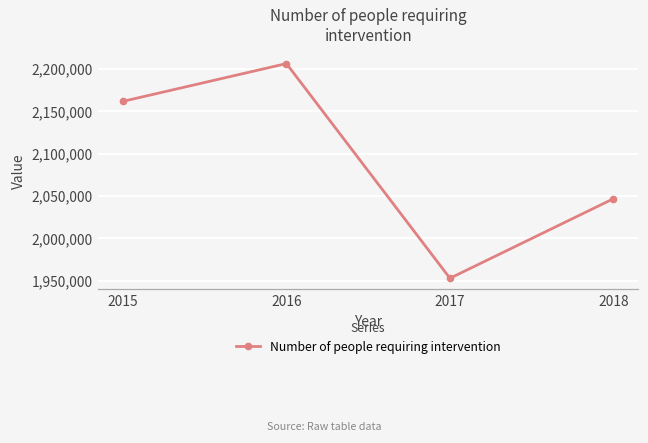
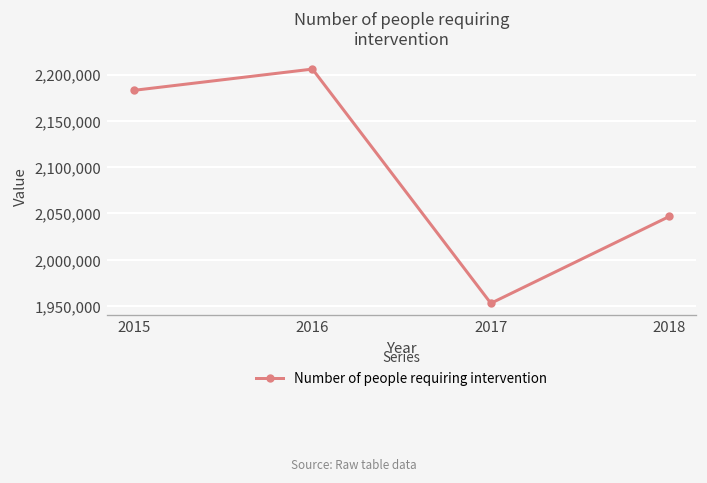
  {
-   "2015": "2,160,000",
+   "2015": "2,180,000",
    "2016": "2,210,000",
    "2017": "1,950,000",
    "2018": "2,050,000"
  }
